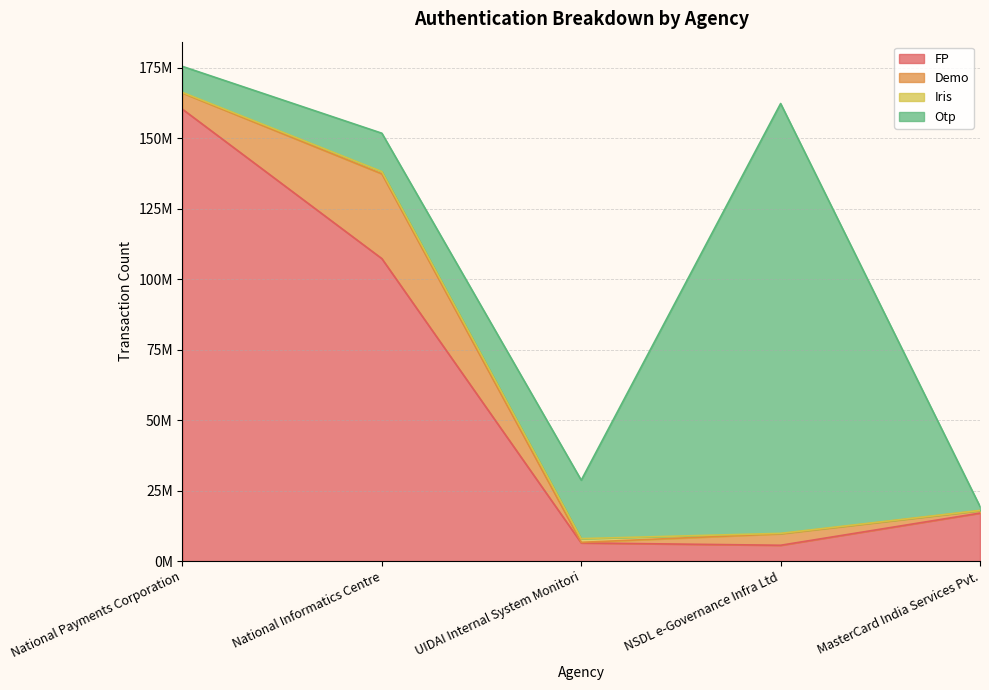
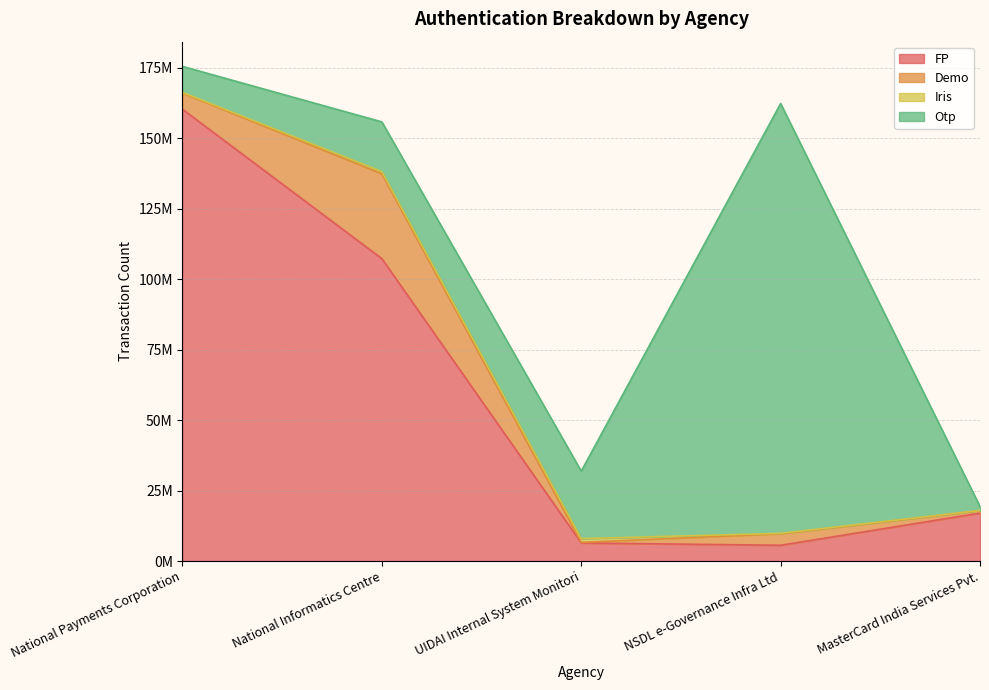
  {
    "Otp": {
      "National Payments Corporation": 9000000,
-     "National Informatics Centre": 14000000,
-     "UIDAI Internal System Monitori": 21000000,
+     "National Informatics Centre": 18000000,
+     "UIDAI Internal System Monitori": 24000000,
      "NSDL e-Governance Infra Ltd": 152000000,
      "MasterCard India Services Pvt.": 1000000
    }
  }
